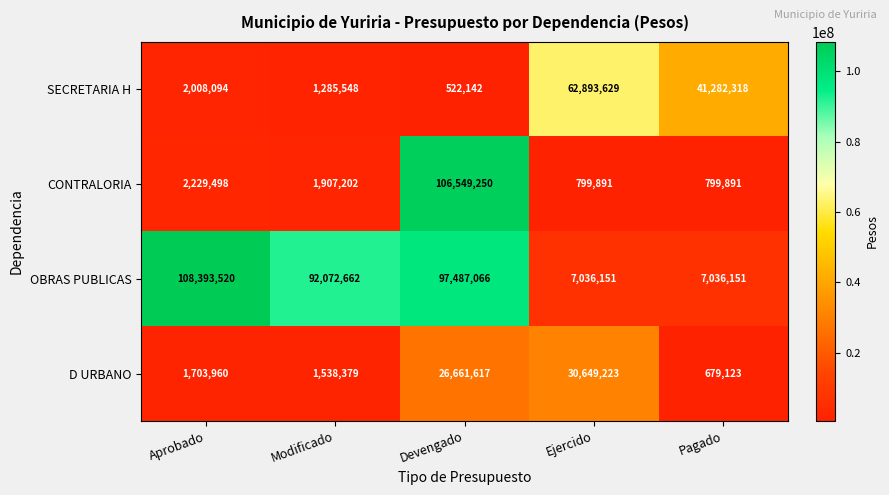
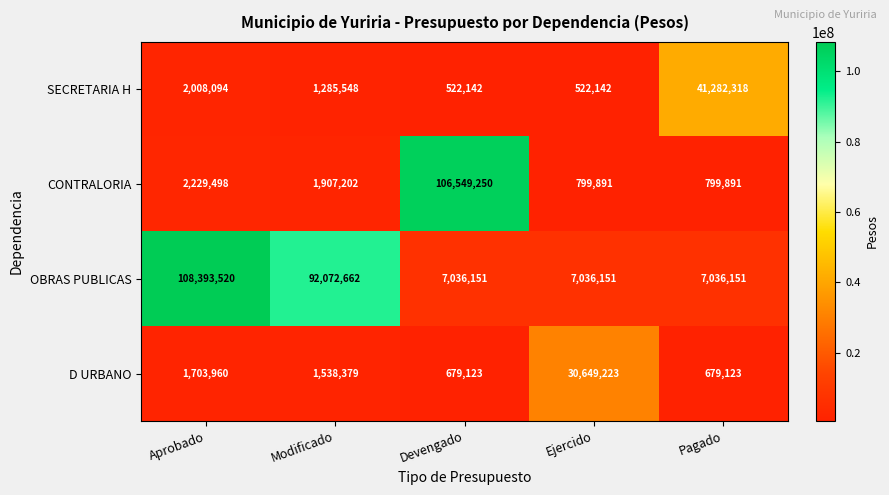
  {
    "SECRETARIA H": {
      "Aprobado": "2,008,094",
      "Modificado": "1,285,548",
      "Devengado": "522,142",
-     "Ejercido": "62,893,629",
+     "Ejercido": "522,142",
      "Pagado": "41,282,318"
    },
    "CONTRALORIA": {
      "Aprobado": "2,229,498",
      "Modificado": "1,907,202",
      "Devengado": "106,549,250",
      "Ejercido": "799,891",
      "Pagado": "799,891"
    },
    "OBRAS PUBLICAS": {
      "Aprobado": "108,393,520",
      "Modificado": "92,072,662",
-     "Devengado": "97,487,066",
+     "Devengado": "7,036,151",
      "Ejercido": "7,036,151",
      "Pagado": "7,036,151"
    },
    "D URBANO": {
      "Aprobado": "1,703,960",
      "Modificado": "1,538,379",
-     "Devengado": "26,661,617",
+     "Devengado": "679,123",
      "Ejercido": "30,649,223",
      "Pagado": "679,123"
    }
  }
